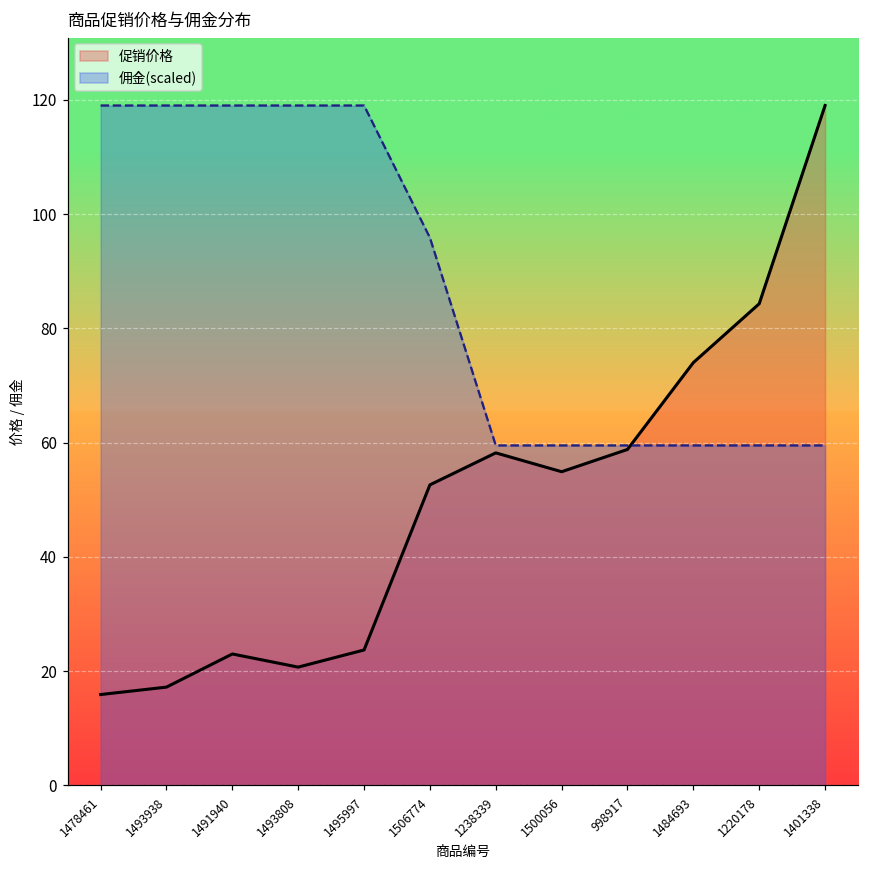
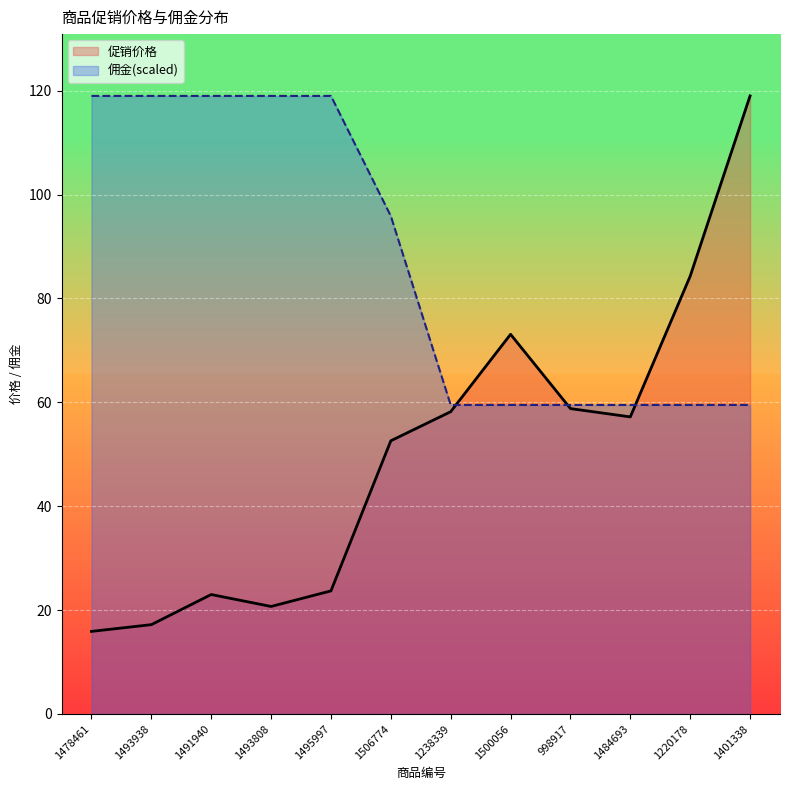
  {
    "促销价格": {
      "1478461": 16,
      "1493938": 17,
      "1491940": 23,
      "1493808": 21,
      "1495997": 24,
      "1506774": 53,
      "1238339": 58,
-     "1500056": 55,
+     "1500056": 73,
      "998917": 59,
-     "1484693": 74,
+     "1484693": 57,
      "1220178": 84,
      "1401338": 119
    },
    "佣金(scaled)": {
      "1478461": 119,
      "1493938": 119,
      "1491940": 119,
      "1493808": 119,
      "1495997": 119,
      "1506774": 96,
      "1238339": 60,
      "1500056": 60,
      "998917": 60,
      "1484693": 60,
      "1220178": 60,
      "1401338": 60
    }
  }
